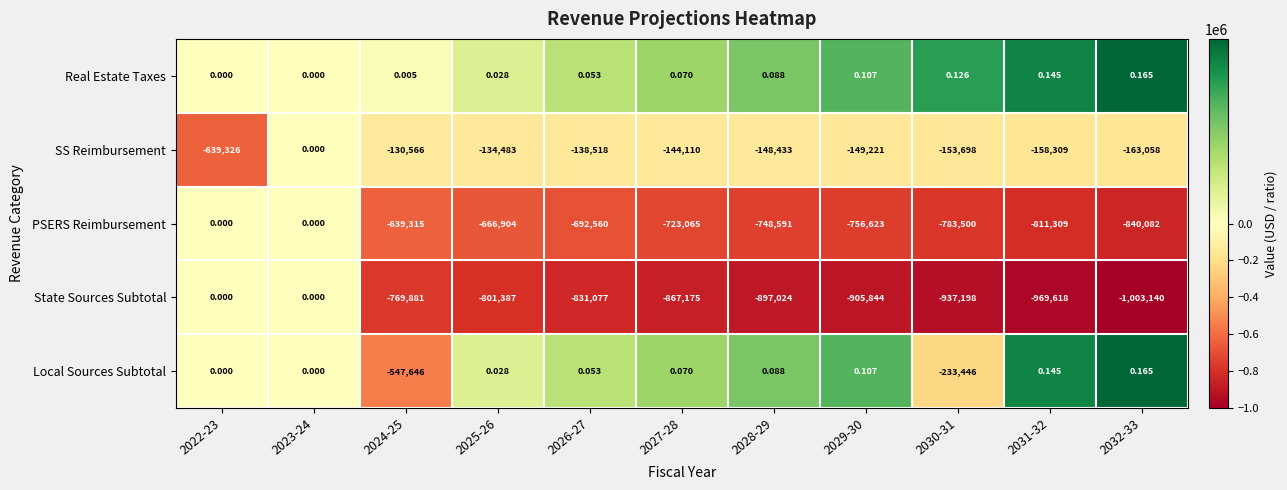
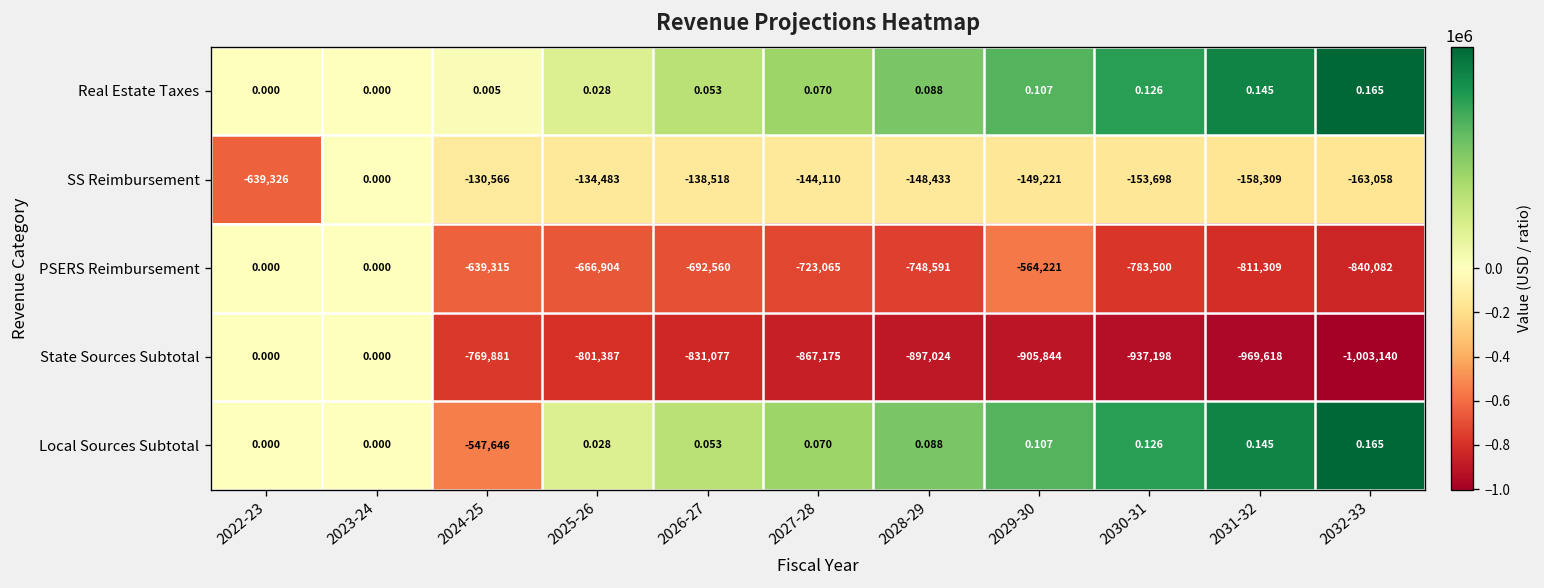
  {
    "Real Estate Taxes": {
      "2022-23": "0.000",
      "2023-24": "0.000",
      "2024-25": "0.005",
      "2025-26": "0.028",
      "2026-27": "0.053",
      "2027-28": "0.070",
      "2028-29": "0.088",
      "2029-30": "0.107",
      "2030-31": "0.126",
      "2031-32": "0.145",
      "2032-33": "0.165"
    },
    "SS Reimbursement": {
      "2022-23": "-639,326",
      "2023-24": "0.000",
      "2024-25": "-130,566",
      "2025-26": "-134,483",
      "2026-27": "-138,518",
      "2027-28": "-144,110",
      "2028-29": "-148,433",
      "2029-30": "-149,221",
      "2030-31": "-153,698",
      "2031-32": "-158,309",
      "2032-33": "-163,058"
    },
    "PSERS Reimbursement": {
      "2022-23": "0.000",
      "2023-24": "0.000",
      "2024-25": "-639,315",
      "2025-26": "-666,904",
      "2026-27": "-692,560",
      "2027-28": "-723,065",
      "2028-29": "-748,591",
-     "2029-30": "-756,623",
+     "2029-30": "-564,221",
      "2030-31": "-783,500",
      "2031-32": "-811,309",
      "2032-33": "-840,082"
    },
    "State Sources Subtotal": {
      "2022-23": "0.000",
      "2023-24": "0.000",
      "2024-25": "-769,881",
      "2025-26": "-801,387",
      "2026-27": "-831,077",
      "2027-28": "-867,175",
      "2028-29": "-897,024",
      "2029-30": "-905,844",
      "2030-31": "-937,198",
      "2031-32": "-969,618",
      "2032-33": "-1,003,140"
    },
    "Local Sources Subtotal": {
      "2022-23": "0.000",
      "2023-24": "0.000",
      "2024-25": "-547,646",
      "2025-26": "0.028",
      "2026-27": "0.053",
      "2027-28": "0.070",
      "2028-29": "0.088",
      "2029-30": "0.107",
-     "2030-31": "-233,446",
+     "2030-31": "0.126",
      "2031-32": "0.145",
      "2032-33": "0.165"
    }
  }
